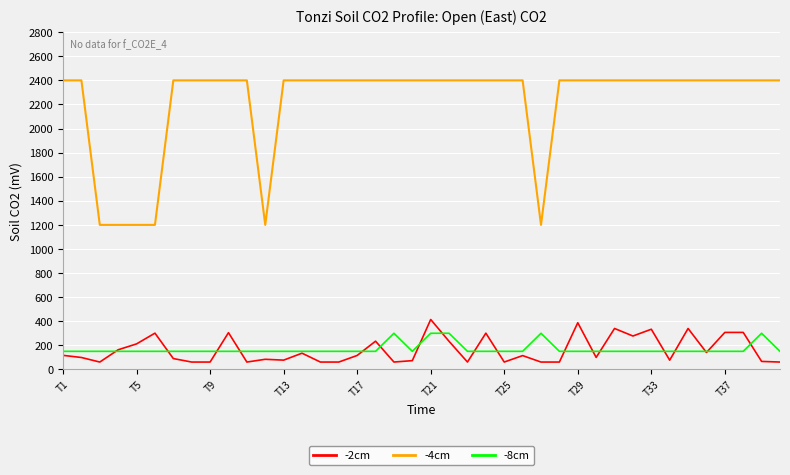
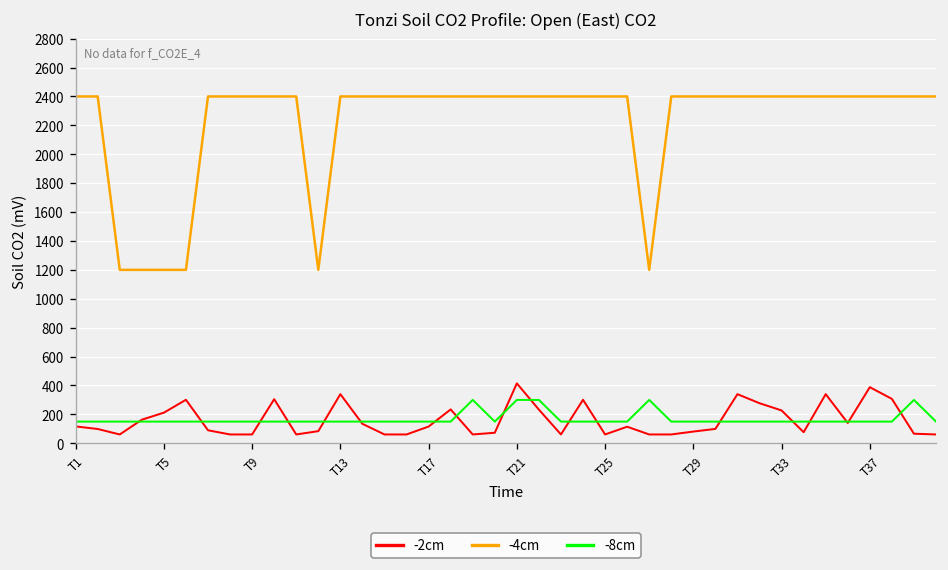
  {
    "-2cm": {
      "T1": 120,
      "T5": 210,
      "T9": 60,
-     "T13": 80,
+     "T13": 340,
      "T17": 120,
      "T21": 410,
      "T25": 60,
-     "T29": 390,
-     "T33": 330,
-     "T37": 310
+     "T29": 80,
+     "T33": 230,
+     "T37": 390
    },
    "-4cm": {
      "T1": 2400,
      "T5": 1200,
      "T9": 2400,
      "T13": 2400,
      "T17": 2400,
      "T21": 2400,
      "T25": 2400,
      "T29": 2400,
      "T33": 2400,
      "T37": 2400
    },
    "-8cm": {
      "T1": 150,
      "T5": 150,
      "T9": 150,
      "T13": 150,
      "T17": 150,
      "T21": 300,
      "T25": 150,
      "T29": 150,
      "T33": 150,
      "T37": 150
    }
  }
